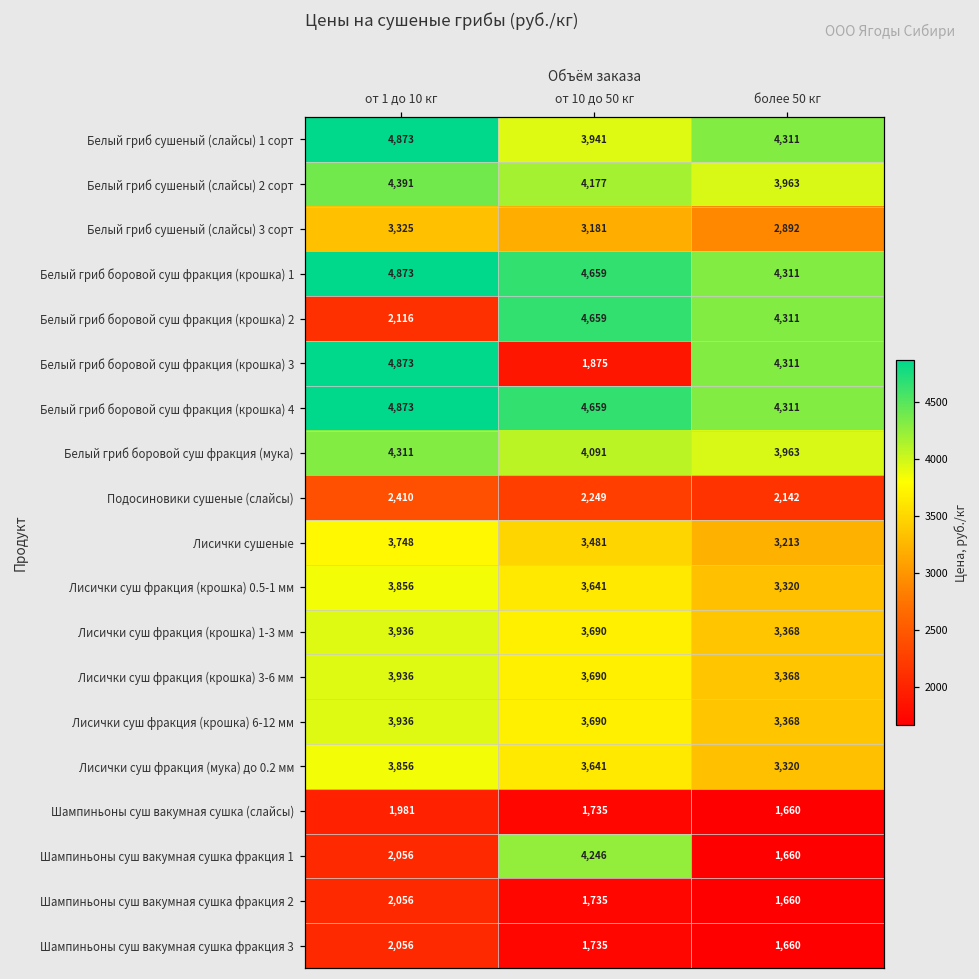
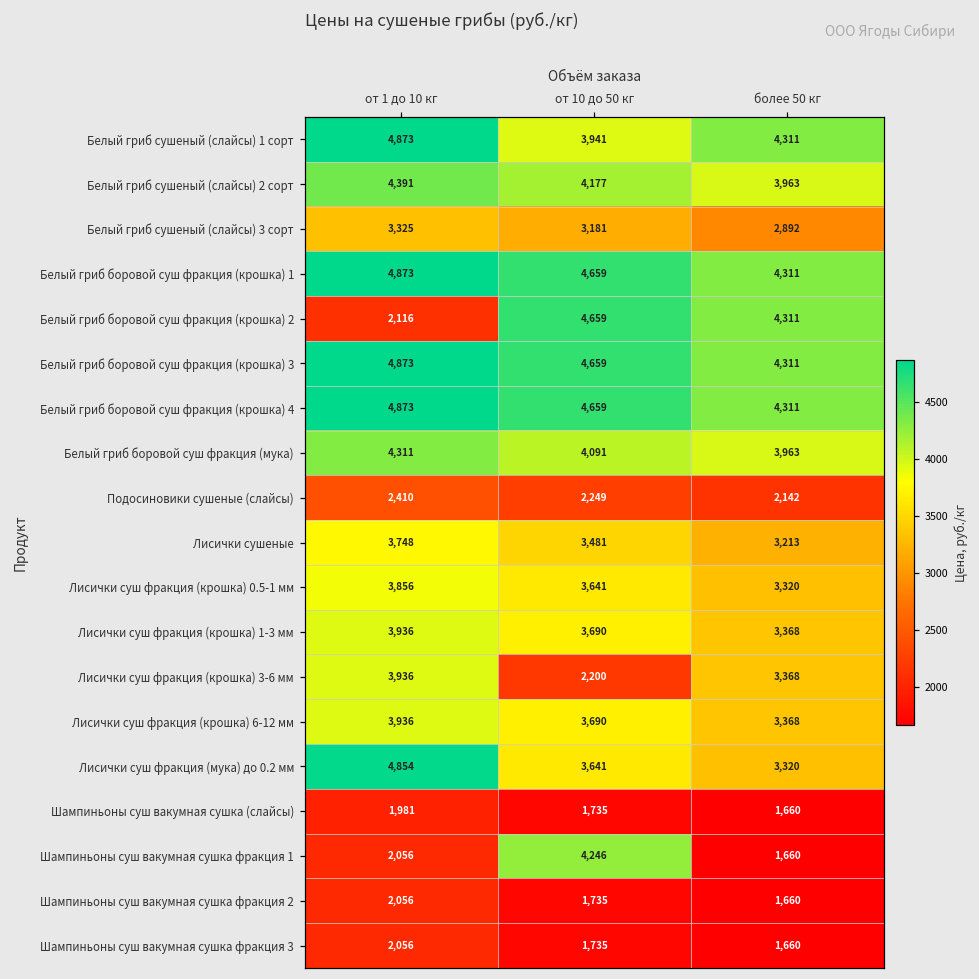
  {
    "Белый гриб сушеный (слайсы) 1 сорт": {
      "от 1 до 10 кг": "4,873",
      "от 10 до 50 кг": "3,941",
      "более 50 кг": "4,311"
    },
    "Белый гриб сушеный (слайсы) 2 сорт": {
      "от 1 до 10 кг": "4,391",
      "от 10 до 50 кг": "4,177",
      "более 50 кг": "3,963"
    },
    "Белый гриб сушеный (слайсы) 3 сорт": {
      "от 1 до 10 кг": "3,325",
      "от 10 до 50 кг": "3,181",
      "более 50 кг": "2,892"
    },
    "Белый гриб боровой суш фракция (крошка) 1": {
      "от 1 до 10 кг": "4,873",
      "от 10 до 50 кг": "4,659",
      "более 50 кг": "4,311"
    },
    "Белый гриб боровой суш фракция (крошка) 2": {
      "от 1 до 10 кг": "2,116",
      "от 10 до 50 кг": "4,659",
      "более 50 кг": "4,311"
    },
    "Белый гриб боровой суш фракция (крошка) 3": {
      "от 1 до 10 кг": "4,873",
-     "от 10 до 50 кг": "1,875",
+     "от 10 до 50 кг": "4,659",
      "более 50 кг": "4,311"
    },
    "Белый гриб боровой суш фракция (крошка) 4": {
      "от 1 до 10 кг": "4,873",
      "от 10 до 50 кг": "4,659",
      "более 50 кг": "4,311"
    },
    "Белый гриб боровой суш фракция (мука)": {
      "от 1 до 10 кг": "4,311",
      "от 10 до 50 кг": "4,091",
      "более 50 кг": "3,963"
    },
    "Подосиновики сушеные (слайсы)": {
      "от 1 до 10 кг": "2,410",
      "от 10 до 50 кг": "2,249",
      "более 50 кг": "2,142"
    },
    "Лисички сушеные": {
      "от 1 до 10 кг": "3,748",
      "от 10 до 50 кг": "3,481",
      "более 50 кг": "3,213"
    },
    "Лисички суш фракция (крошка) 0.5-1 мм": {
      "от 1 до 10 кг": "3,856",
      "от 10 до 50 кг": "3,641",
      "более 50 кг": "3,320"
    },
    "Лисички суш фракция (крошка) 1-3 мм": {
      "от 1 до 10 кг": "3,936",
      "от 10 до 50 кг": "3,690",
      "более 50 кг": "3,368"
    },
    "Лисички суш фракция (крошка) 3-6 мм": {
      "от 1 до 10 кг": "3,936",
-     "от 10 до 50 кг": "3,690",
+     "от 10 до 50 кг": "2,200",
      "более 50 кг": "3,368"
    },
    "Лисички суш фракция (крошка) 6-12 мм": {
      "от 1 до 10 кг": "3,936",
      "от 10 до 50 кг": "3,690",
      "более 50 кг": "3,368"
    },
    "Лисички суш фракция (мука) до 0.2 мм": {
-     "от 1 до 10 кг": "3,856",
+     "от 1 до 10 кг": "4,854",
      "от 10 до 50 кг": "3,641",
      "более 50 кг": "3,320"
    },
    "Шампиньоны суш вакумная сушка (слайсы)": {
      "от 1 до 10 кг": "1,981",
      "от 10 до 50 кг": "1,735",
      "более 50 кг": "1,660"
    },
    "Шампиньоны суш вакумная сушка фракция 1": {
      "от 1 до 10 кг": "2,056",
      "от 10 до 50 кг": "4,246",
      "более 50 кг": "1,660"
    },
    "Шампиньоны суш вакумная сушка фракция 2": {
      "от 1 до 10 кг": "2,056",
      "от 10 до 50 кг": "1,735",
      "более 50 кг": "1,660"
    },
    "Шампиньоны суш вакумная сушка фракция 3": {
      "от 1 до 10 кг": "2,056",
      "от 10 до 50 кг": "1,735",
      "более 50 кг": "1,660"
    }
  }
